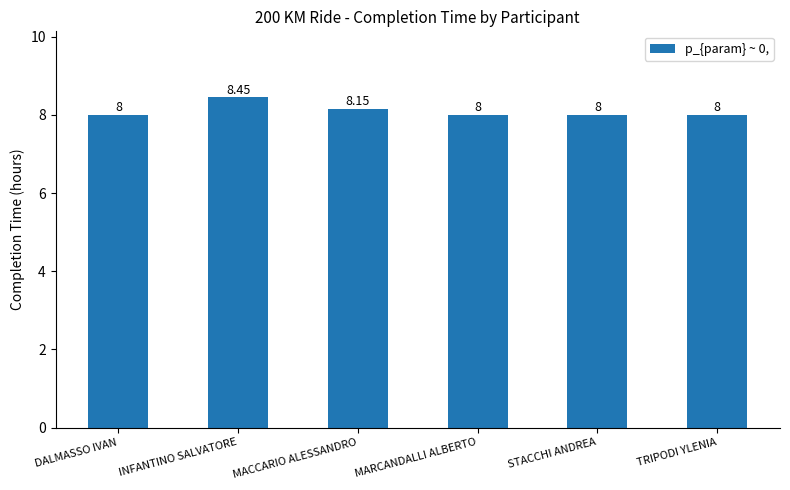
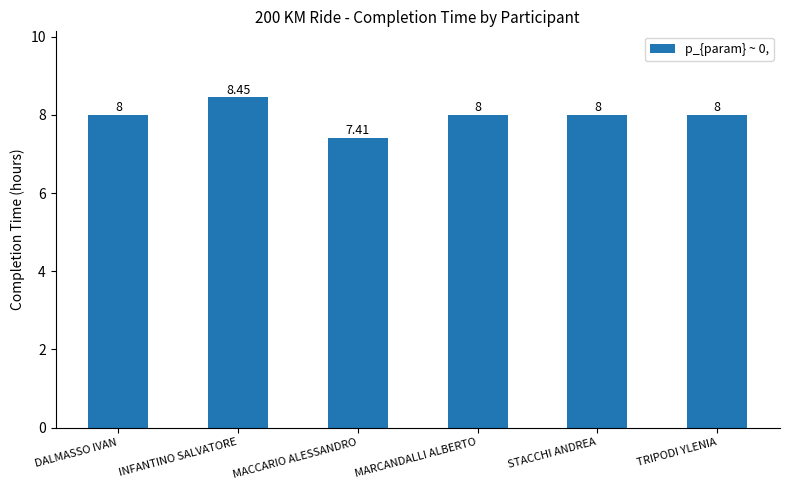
  {
    "DALMASSO IVAN": 8,
    "INFANTINO SALVATORE": 8.45,
-   "MACCARIO ALESSANDRO": 8.15,
+   "MACCARIO ALESSANDRO": 7.41,
    "MARCANDALLI ALBERTO": 8,
    "STACCHI ANDREA": 8,
    "TRIPODI YLENIA": 8
  }
